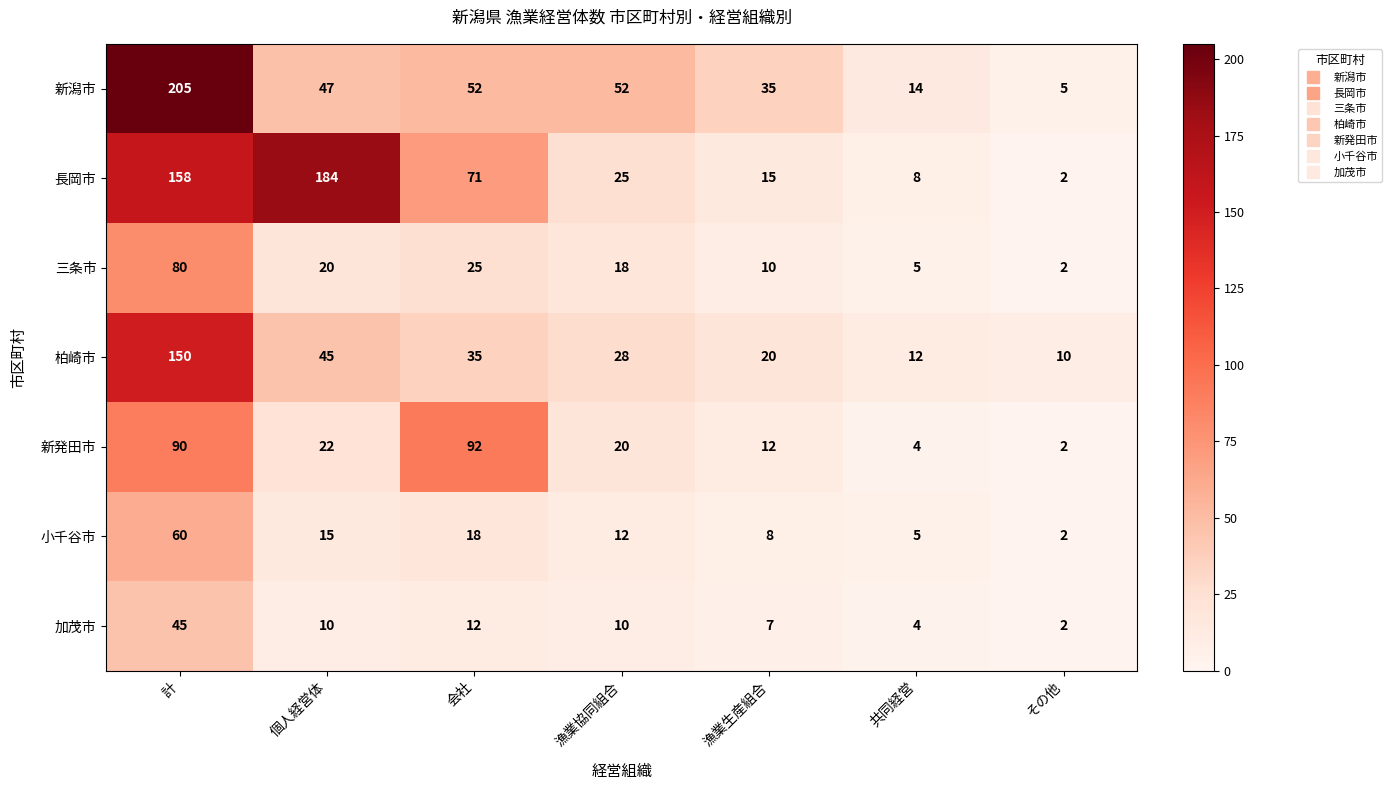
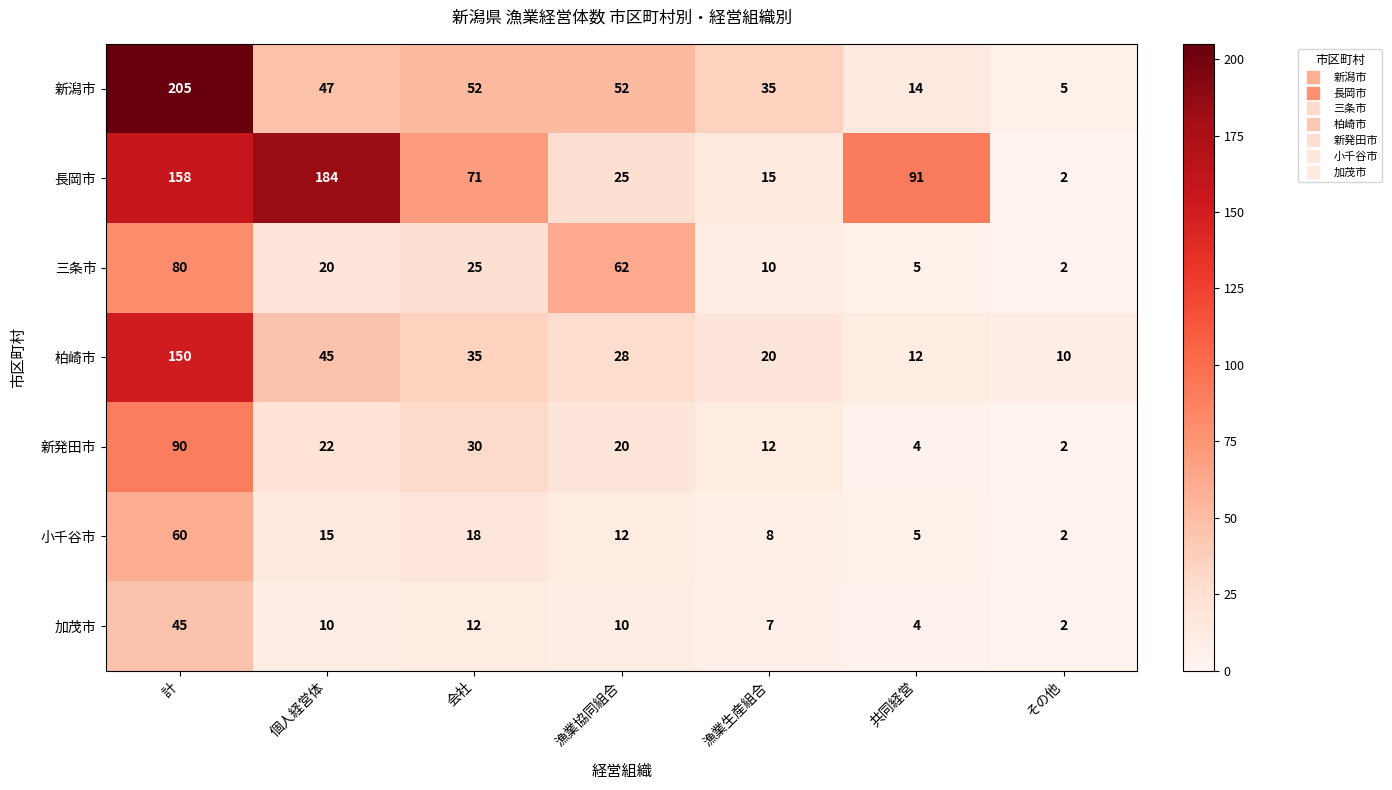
  {
    "新潟市": {
      "計": 205,
      "個人経営体": 47,
      "会社": 52,
      "漁業協同組合": 52,
      "漁業生産組合": 35,
      "共同経営": 14,
      "その他": 5
    },
    "長岡市": {
      "計": 158,
      "個人経営体": 184,
      "会社": 71,
      "漁業協同組合": 25,
      "漁業生産組合": 15,
-     "共同経営": 8,
+     "共同経営": 91,
      "その他": 2
    },
    "三条市": {
      "計": 80,
      "個人経営体": 20,
      "会社": 25,
-     "漁業協同組合": 18,
+     "漁業協同組合": 62,
      "漁業生産組合": 10,
      "共同経営": 5,
      "その他": 2
    },
    "柏崎市": {
      "計": 150,
      "個人経営体": 45,
      "会社": 35,
      "漁業協同組合": 28,
      "漁業生産組合": 20,
      "共同経営": 12,
      "その他": 10
    },
    "新発田市": {
      "計": 90,
      "個人経営体": 22,
-     "会社": 92,
+     "会社": 30,
      "漁業協同組合": 20,
      "漁業生産組合": 12,
      "共同経営": 4,
      "その他": 2
    },
    "小千谷市": {
      "計": 60,
      "個人経営体": 15,
      "会社": 18,
      "漁業協同組合": 12,
      "漁業生産組合": 8,
      "共同経営": 5,
      "その他": 2
    },
    "加茂市": {
      "計": 45,
      "個人経営体": 10,
      "会社": 12,
      "漁業協同組合": 10,
      "漁業生産組合": 7,
      "共同経営": 4,
      "その他": 2
    }
  }
